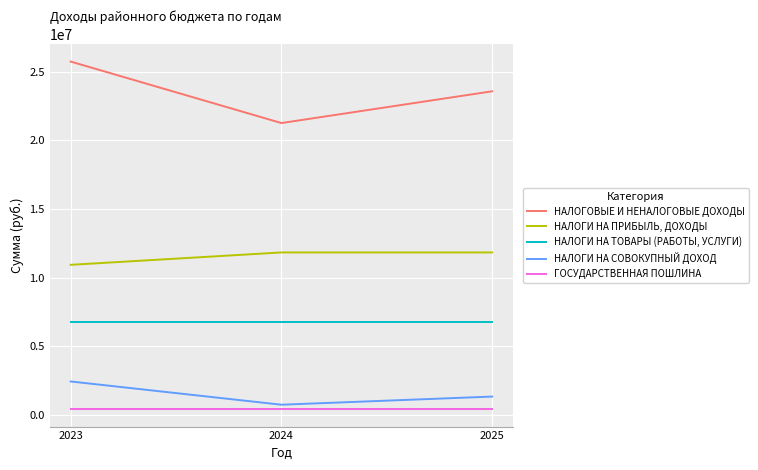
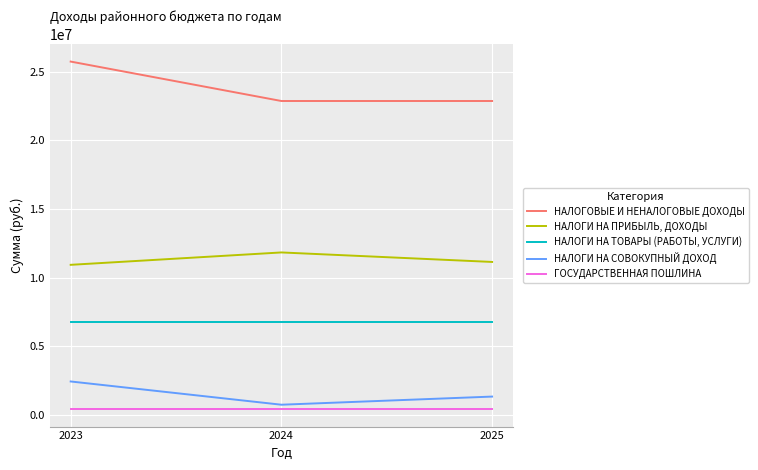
  {
    "НАЛОГОВЫЕ И НЕНАЛОГОВЫЕ ДОХОДЫ": {
      "2023": 25700000,
-     "2024": 21300000,
-     "2025": 23600000
+     "2024": 22900000,
+     "2025": 22900000
    },
    "НАЛОГИ НА ПРИБЫЛЬ, ДОХОДЫ": {
      "2023": 10900000,
      "2024": 11800000,
-     "2025": 11800000
+     "2025": 11100000
    },
    "НАЛОГИ НА ТОВАРЫ (РАБОТЫ, УСЛУГИ)": {
      "2023": 6800000,
      "2024": 6800000,
      "2025": 6800000
    },
    "НАЛОГИ НА СОВОКУПНЫЙ ДОХОД": {
      "2023": 2400000,
      "2024": 700000,
      "2025": 1300000
    },
    "ГОСУДАРСТВЕННАЯ ПОШЛИНА": {
      "2023": 400000,
      "2024": 400000,
      "2025": 400000
    }
  }
